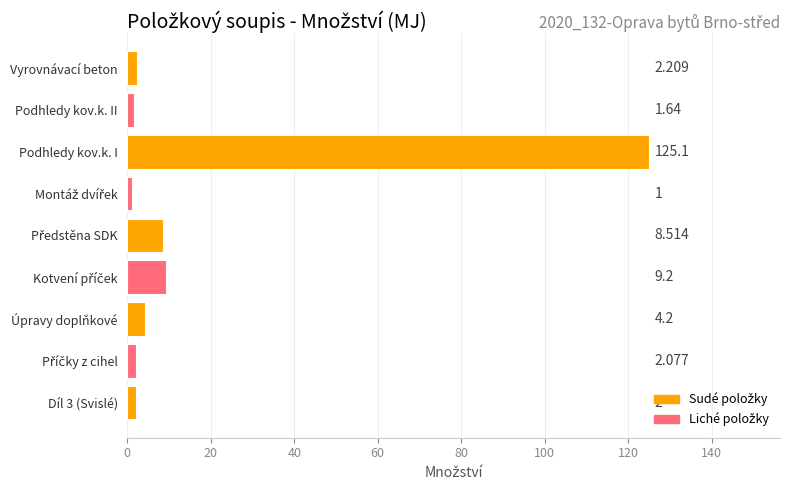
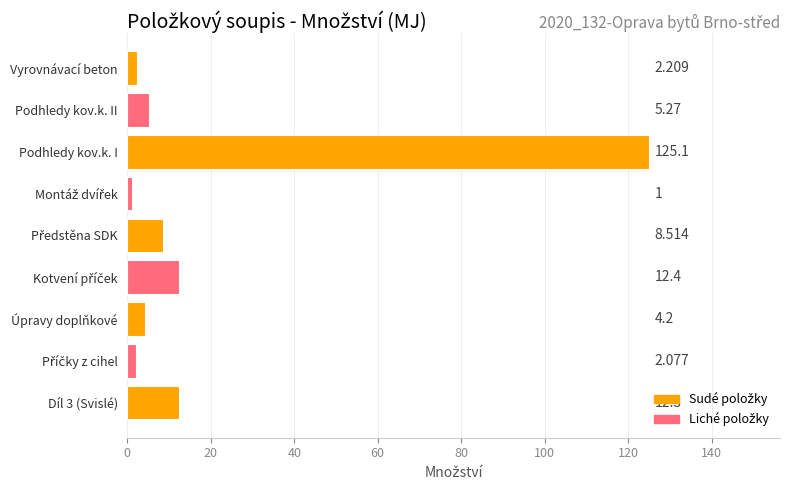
  {
-   "Podhledy kov.k. II": 1.64,
+   "Podhledy kov.k. II": 5.27,
    "Podhledy kov.k. I": 125.1,
-   "Kotvení příček": 9.2,
-   "Díl 3 (Svislé)": 2
+   "Kotvení příček": 12.4,
+   "Díl 3 (Svislé)": 12.3
  }
